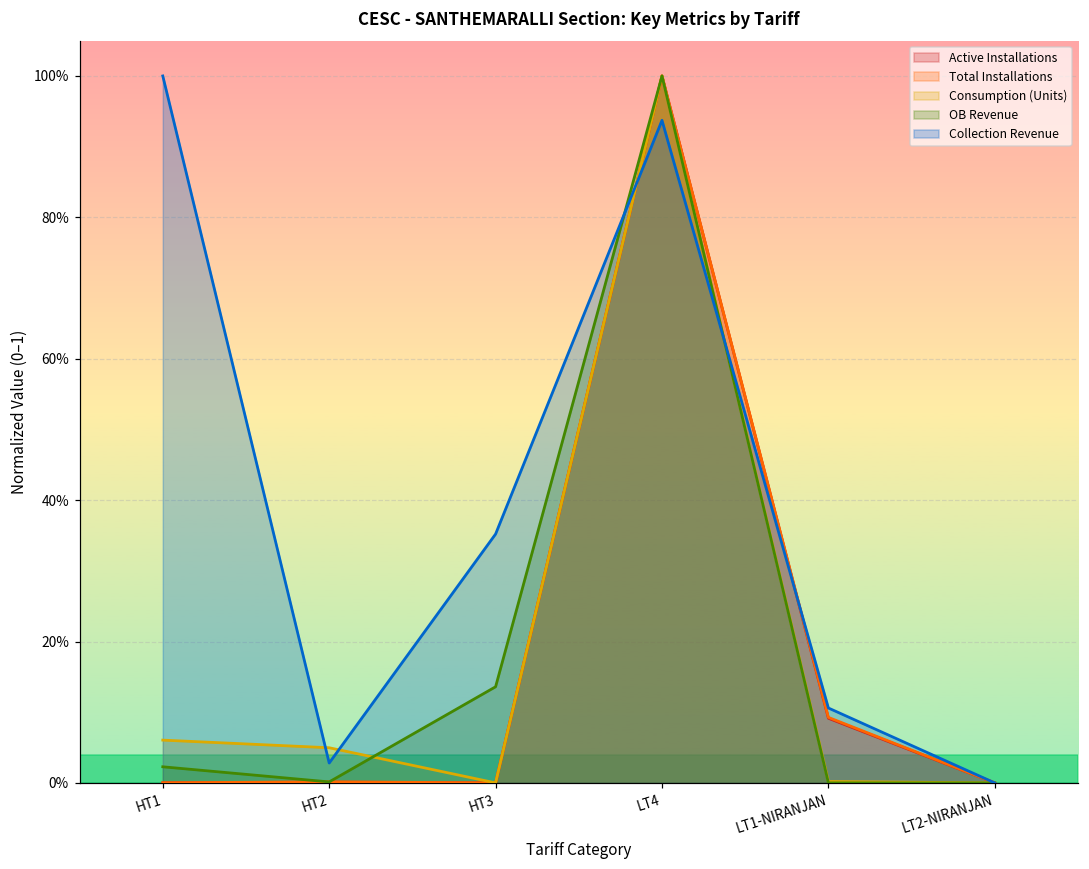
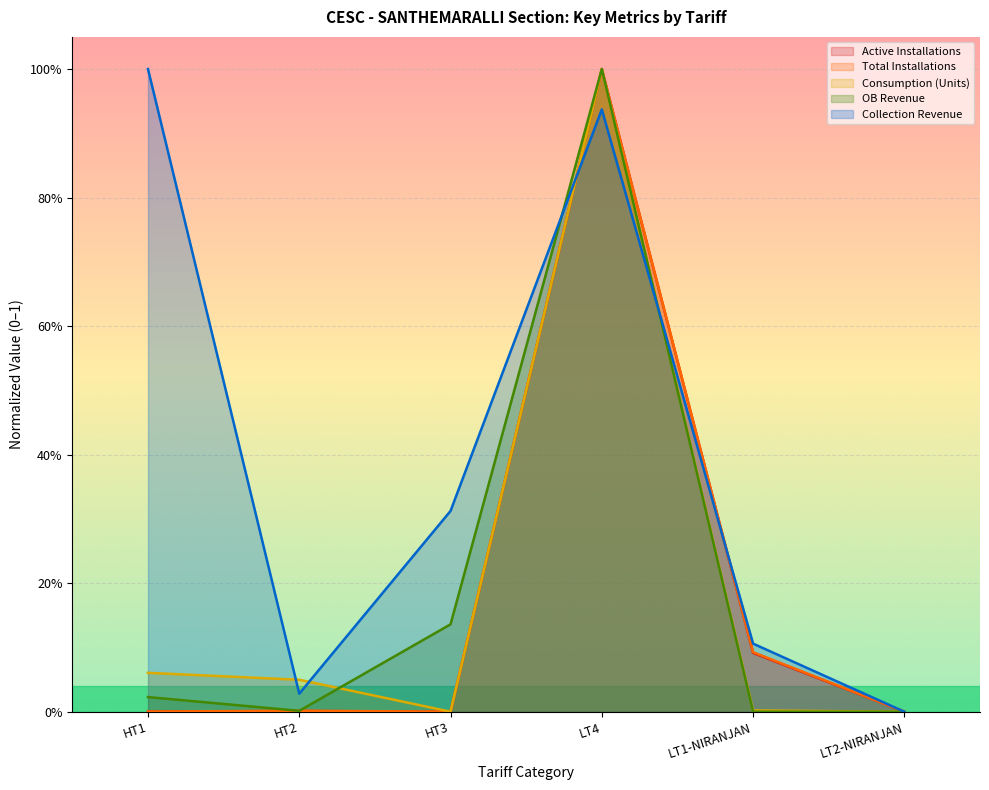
  {
    "OB Revenue": {
      "HT3": "14%"
    },
    "Collection Revenue": {
      "HT1": "100%",
-     "HT3": "35%",
+     "HT3": "31%",
      "LT4": "94%",
      "LT1-NIRANJAN": "11%"
    }
  }
